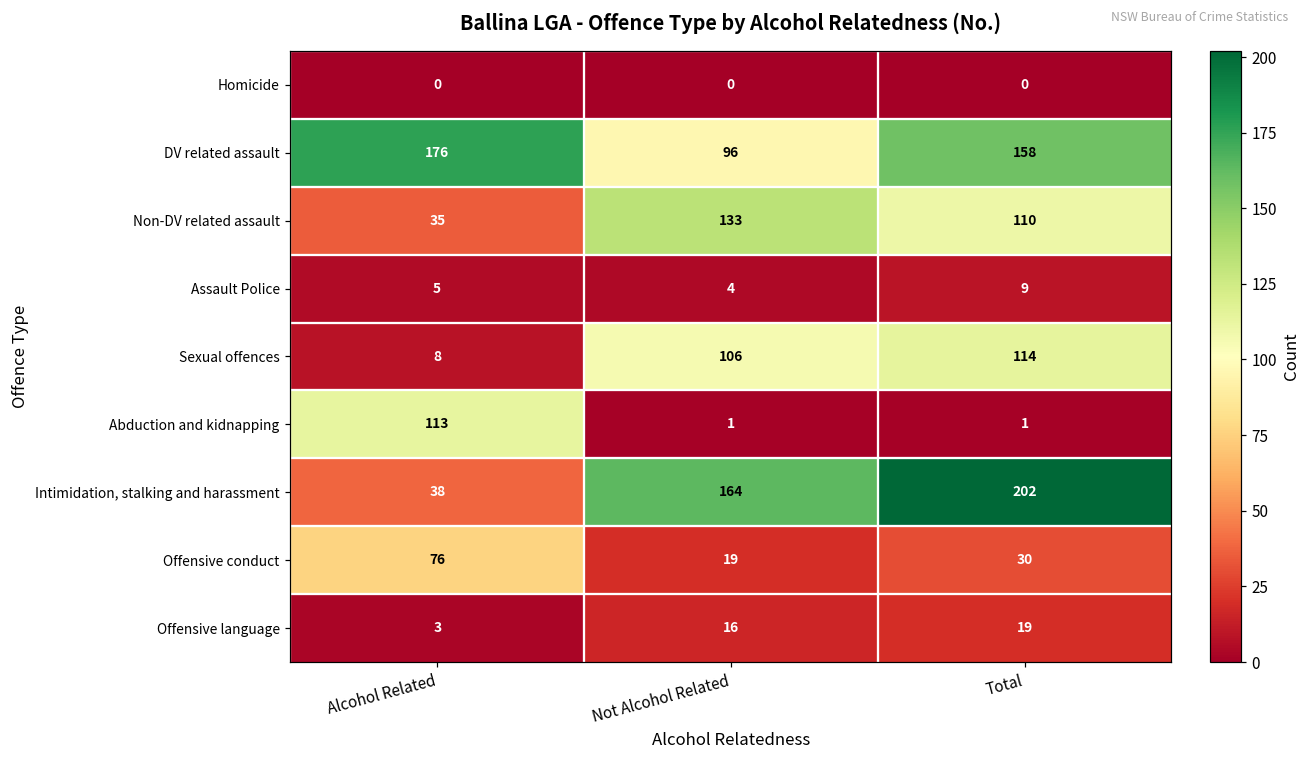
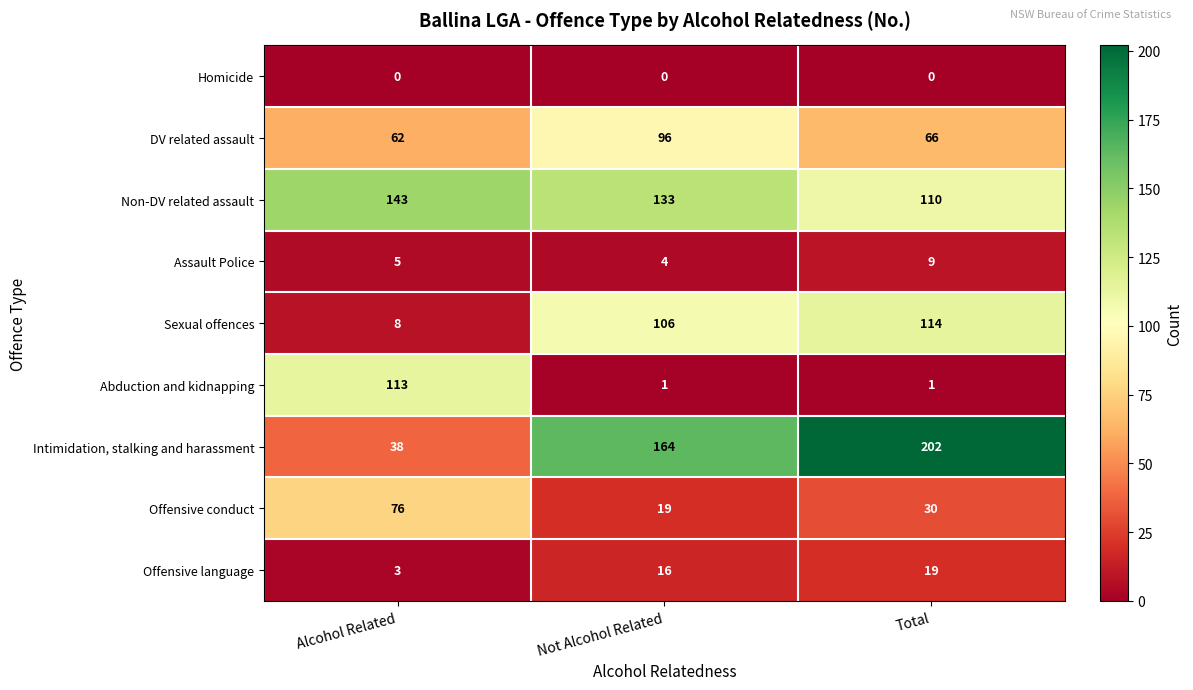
  {
    "Homicide": {
      "Alcohol Related": 0,
      "Not Alcohol Related": 0,
      "Total": 0
    },
    "DV related assault": {
-     "Alcohol Related": 176,
+     "Alcohol Related": 62,
      "Not Alcohol Related": 96,
-     "Total": 158
+     "Total": 66
    },
    "Non-DV related assault": {
-     "Alcohol Related": 35,
+     "Alcohol Related": 143,
      "Not Alcohol Related": 133,
      "Total": 110
    },
    "Assault Police": {
      "Alcohol Related": 5,
      "Not Alcohol Related": 4,
      "Total": 9
    },
    "Sexual offences": {
      "Alcohol Related": 8,
      "Not Alcohol Related": 106,
      "Total": 114
    },
    "Abduction and kidnapping": {
      "Alcohol Related": 113,
      "Not Alcohol Related": 1,
      "Total": 1
    },
    "Intimidation, stalking and harassment": {
      "Alcohol Related": 38,
      "Not Alcohol Related": 164,
      "Total": 202
    },
    "Offensive conduct": {
      "Alcohol Related": 76,
      "Not Alcohol Related": 19,
      "Total": 30
    },
    "Offensive language": {
      "Alcohol Related": 3,
      "Not Alcohol Related": 16,
      "Total": 19
    }
  }
